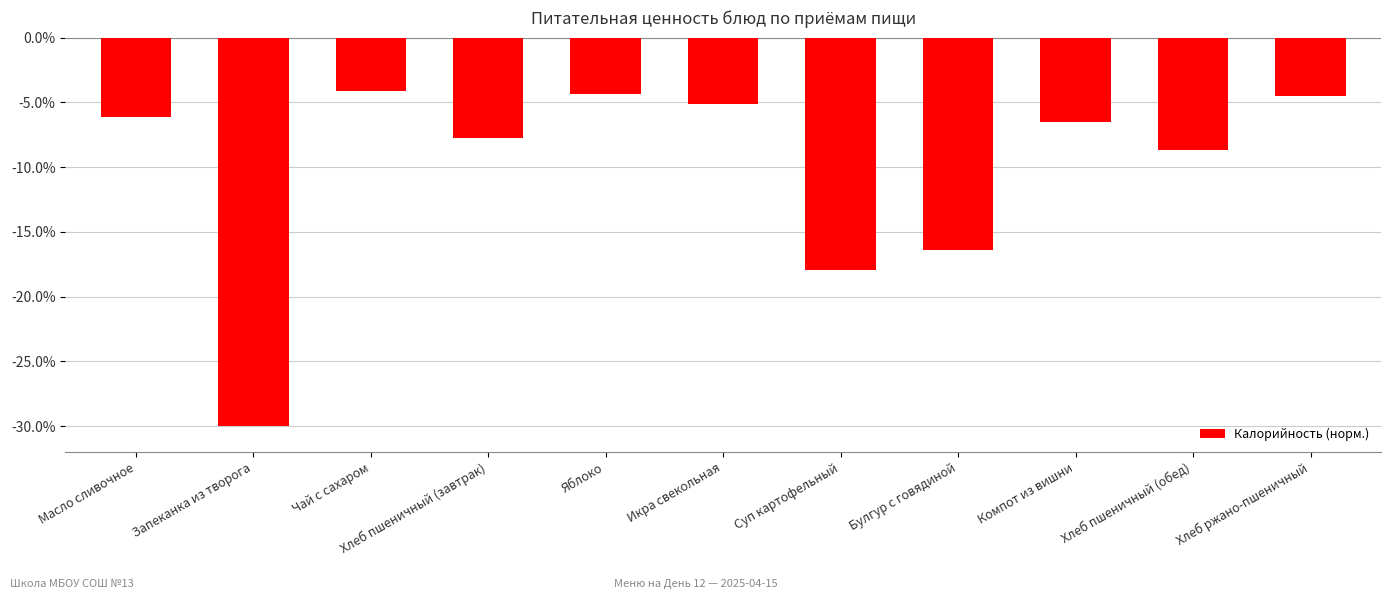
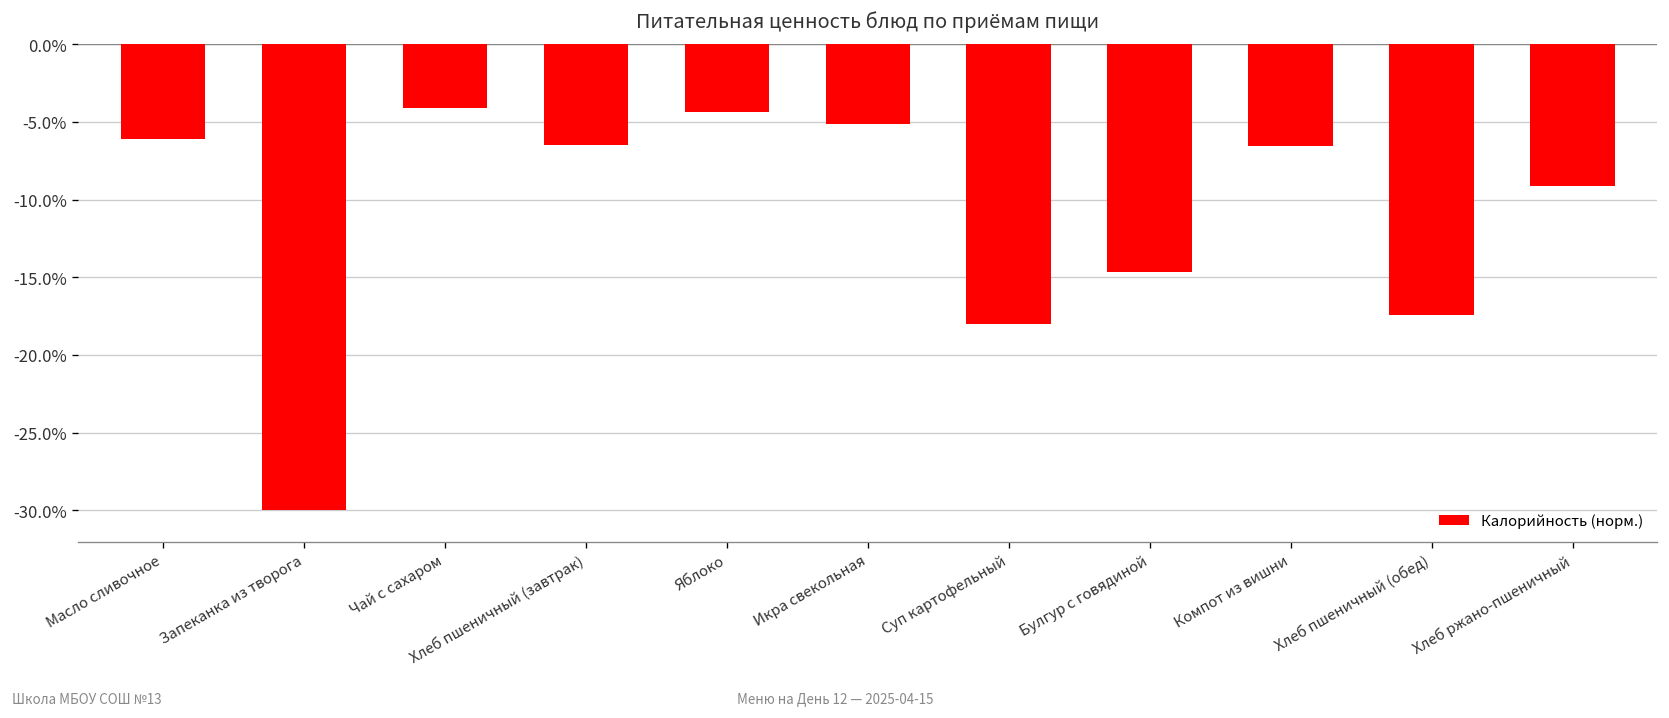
  {
    "Масло сливочное": "-6.1%",
    "Запеканка из творога": "-30.0%",
    "Чай с сахаром": "-4.1%",
-   "Хлеб пшеничный (завтрак)": "-7.8%",
+   "Хлеб пшеничный (завтрак)": "-6.5%",
    "Яблоко": "-4.3%",
    "Икра свекольная": "-5.1%",
    "Суп картофельный": "-18.0%",
-   "Булгур с говядиной": "-16.4%",
+   "Булгур с говядиной": "-14.6%",
    "Компот из вишни": "-6.6%",
-   "Хлеб пшеничный (обед)": "-8.7%",
-   "Хлеб ржано-пшеничный": "-4.5%"
+   "Хлеб пшеничный (обед)": "-17.4%",
+   "Хлеб ржано-пшеничный": "-9.1%"
  }
